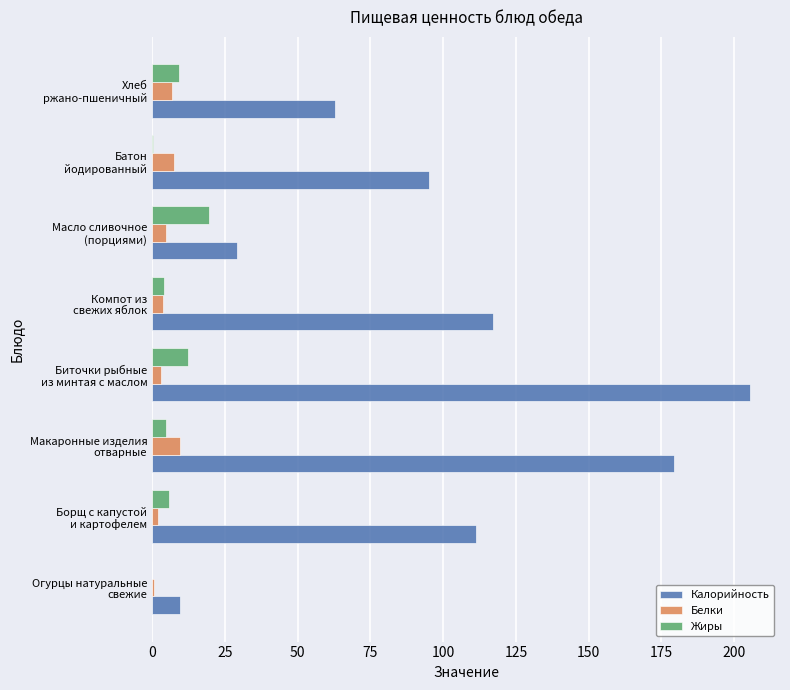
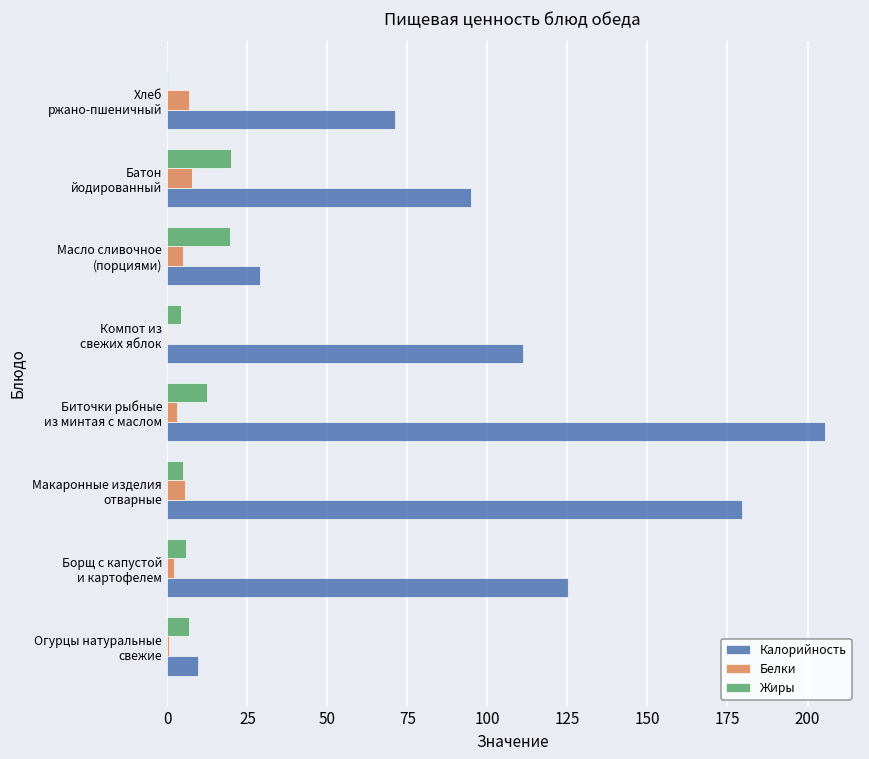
  {
    "Калорийность": {
-     "Хлеб ржано-пшеничный": 63,
+     "Хлеб ржано-пшеничный": 71,
      "Батон йодированный": 95,
      "Масло сливочное (порциями)": 29,
-     "Компот из свежих яблок": 117,
+     "Компот из свежих яблок": 111,
      "Биточки рыбные из минтая с маслом": 206,
      "Макаронные изделия отварные": 179,
-     "Борщ с капустой и картофелем": 111,
+     "Борщ с капустой и картофелем": 125,
      "Огурцы натуральные свежие": 10
    },
    "Белки": {
      "Хлеб ржано-пшеничный": 7,
      "Батон йодированный": 8,
      "Масло сливочное (порциями)": 5,
-     "Компот из свежих яблок": 4,
+     "Компот из свежих яблок": 0,
      "Биточки рыбные из минтая с маслом": 3,
-     "Макаронные изделия отварные": 10,
+     "Макаронные изделия отварные": 5,
      "Борщ с капустой и картофелем": 2
    },
    "Жиры": {
-     "Хлеб ржано-пшеничный": 9,
-     "Батон йодированный": 0,
+     "Хлеб ржано-пшеничный": 0,
+     "Батон йодированный": 20,
      "Масло сливочное (порциями)": 20,
      "Компот из свежих яблок": 4,
      "Биточки рыбные из минтая с маслом": 12,
      "Макаронные изделия отварные": 5,
      "Борщ с капустой и картофелем": 6,
-     "Огурцы натуральные свежие": 0
+     "Огурцы натуральные свежие": 7
    }
  }
